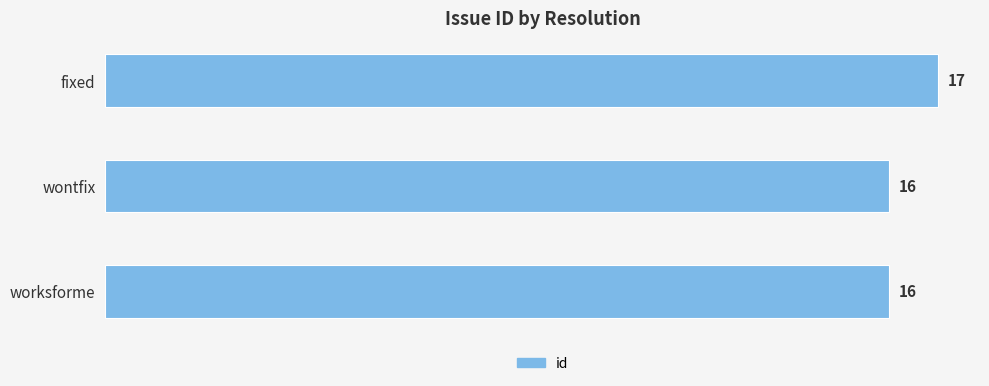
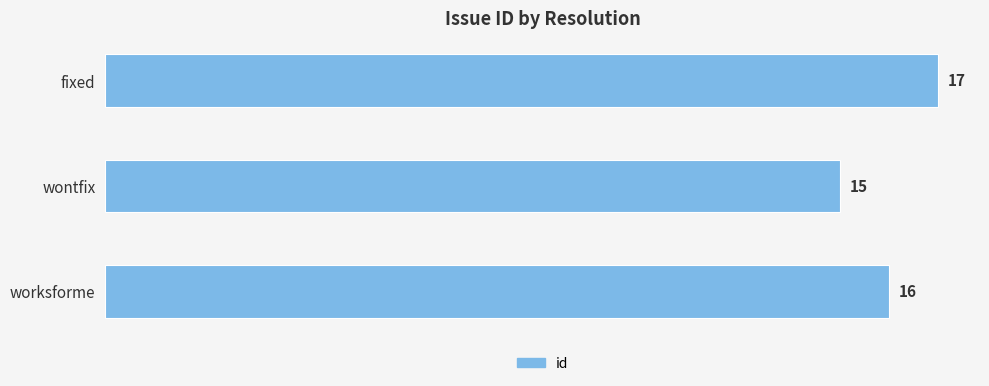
  {
    "fixed": 17,
-   "wontfix": 16,
+   "wontfix": 15,
    "worksforme": 16
  }
